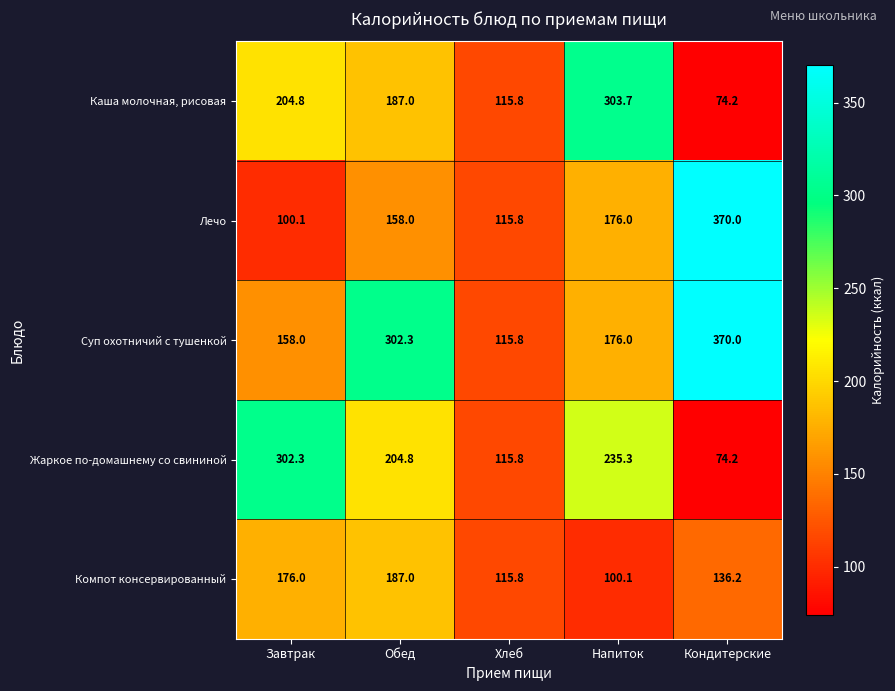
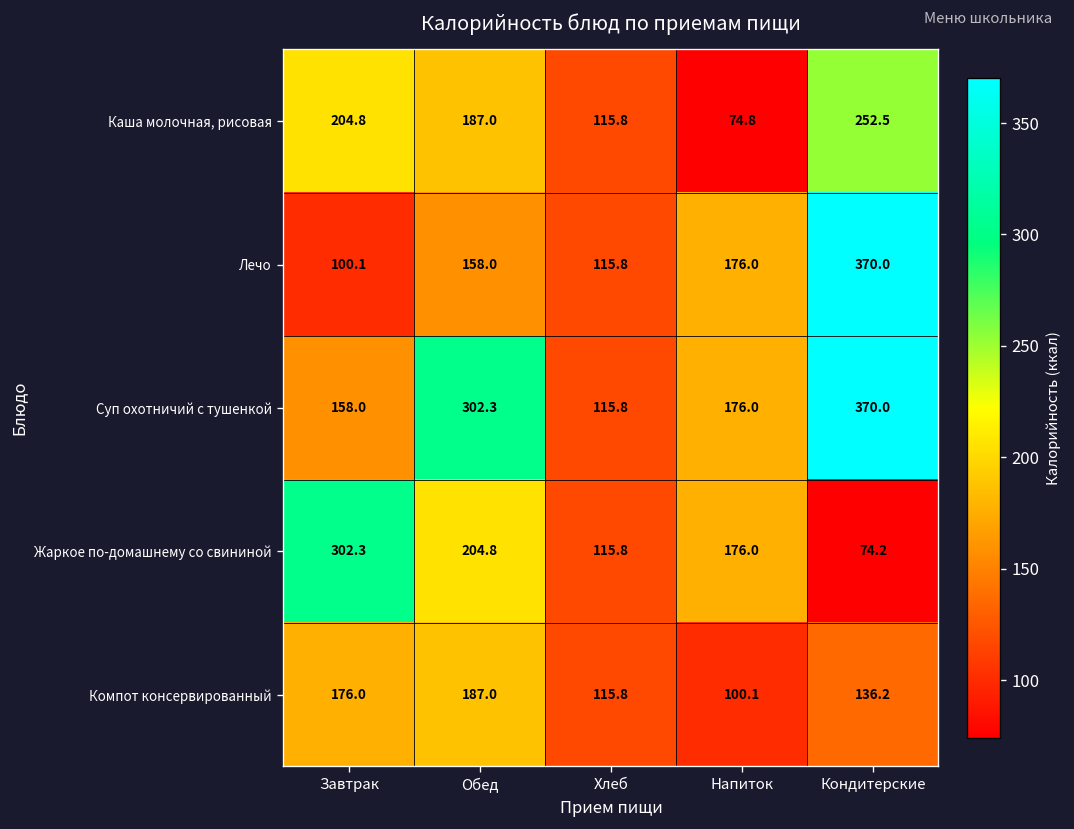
  {
    "Каша молочная, рисовая": {
      "Завтрак": 204.8,
      "Обед": 187.0,
      "Хлеб": 115.8,
-     "Напиток": 303.7,
-     "Кондитерские": 74.2
+     "Напиток": 74.8,
+     "Кондитерские": 252.5
    },
    "Лечо": {
      "Завтрак": 100.1,
      "Обед": 158.0,
      "Хлеб": 115.8,
      "Напиток": 176.0,
      "Кондитерские": 370.0
    },
    "Суп охотничий с тушенкой": {
      "Завтрак": 158.0,
      "Обед": 302.3,
      "Хлеб": 115.8,
      "Напиток": 176.0,
      "Кондитерские": 370.0
    },
    "Жаркое по-домашнему со свининой": {
      "Завтрак": 302.3,
      "Обед": 204.8,
      "Хлеб": 115.8,
-     "Напиток": 235.3,
+     "Напиток": 176.0,
      "Кондитерские": 74.2
    },
    "Компот консервированный": {
      "Завтрак": 176.0,
      "Обед": 187.0,
      "Хлеб": 115.8,
      "Напиток": 100.1,
      "Кондитерские": 136.2
    }
  }
